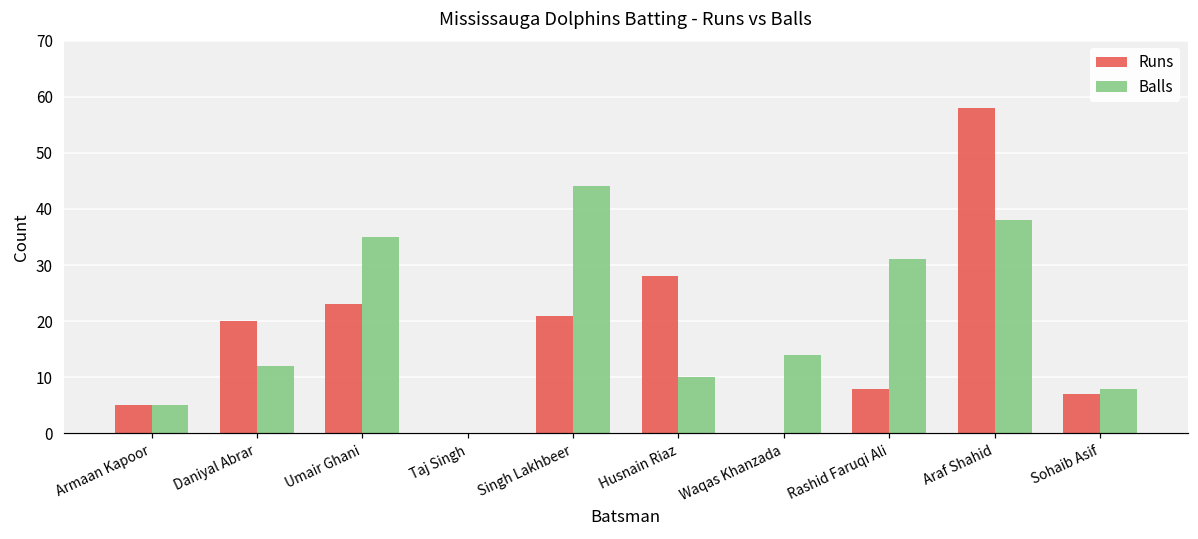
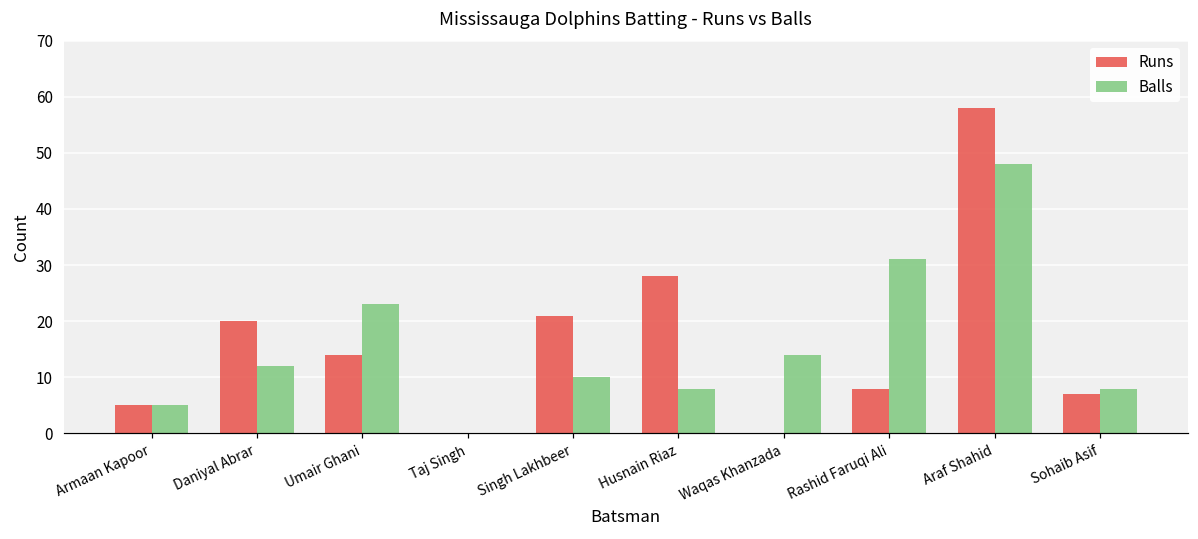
  {
    "Runs": {
      "Armaan Kapoor": 5,
      "Daniyal Abrar": 20,
-     "Umair Ghani": 23,
+     "Umair Ghani": 14,
      "Taj Singh": 0,
      "Singh Lakhbeer": 21,
      "Husnain Riaz": 28,
      "Waqas Khanzada": 0,
      "Rashid Faruqi Ali": 8,
      "Araf Shahid": 58,
      "Sohaib Asif": 7
    },
    "Balls": {
      "Armaan Kapoor": 5,
      "Daniyal Abrar": 12,
-     "Umair Ghani": 35,
+     "Umair Ghani": 23,
      "Taj Singh": 0,
-     "Singh Lakhbeer": 44,
-     "Husnain Riaz": 10,
+     "Singh Lakhbeer": 10,
+     "Husnain Riaz": 8,
      "Waqas Khanzada": 14,
      "Rashid Faruqi Ali": 31,
-     "Araf Shahid": 38,
+     "Araf Shahid": 48,
      "Sohaib Asif": 8
    }
  }
